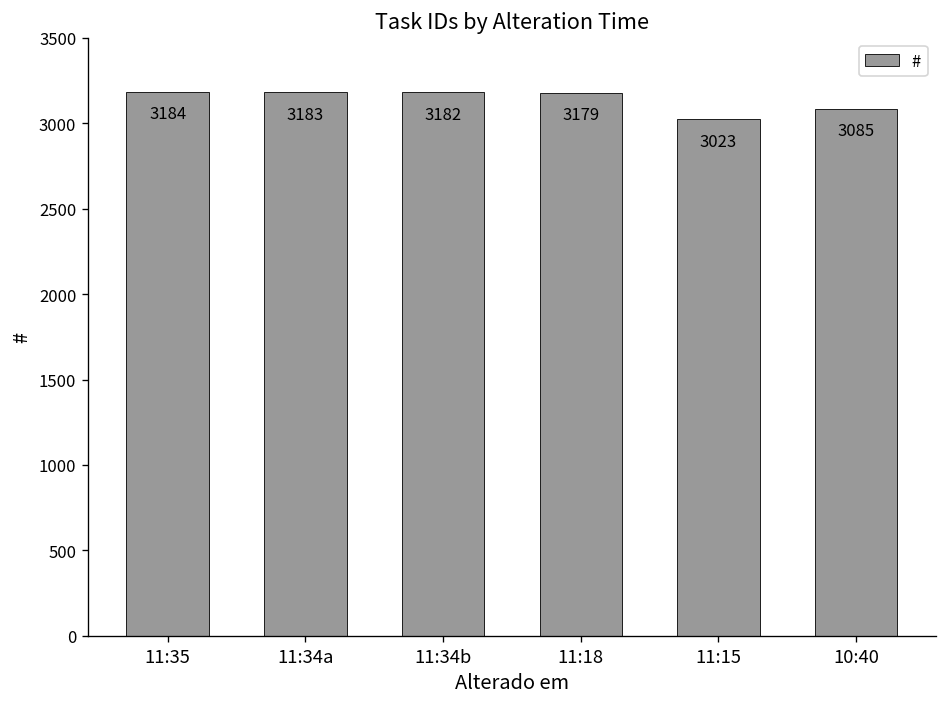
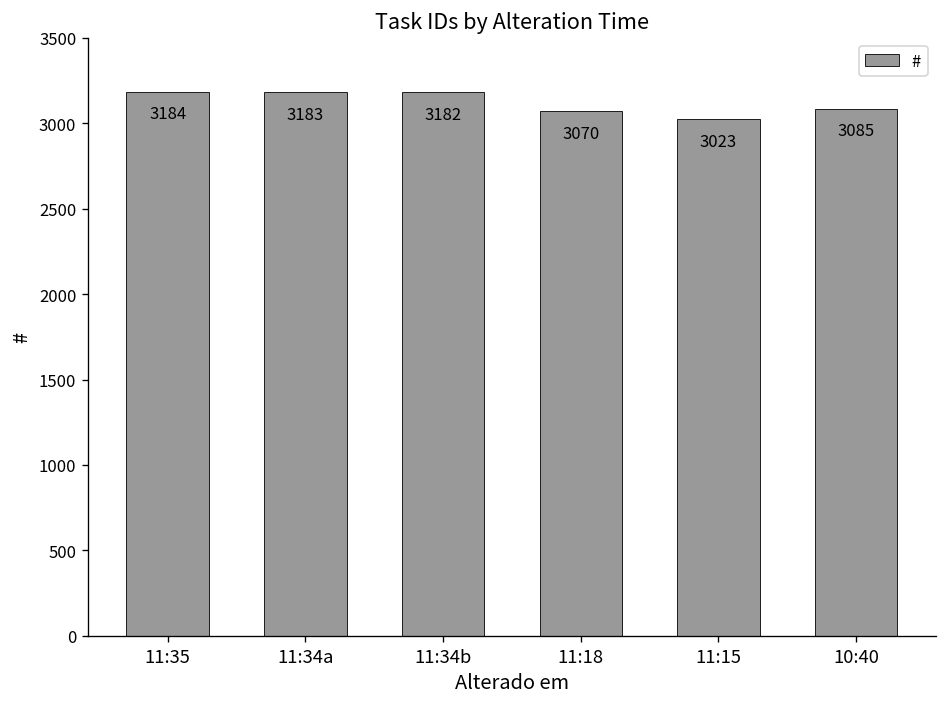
  {
    "11:35": 3184,
    "11:34a": 3183,
    "11:34b": 3182,
-   "11:18": 3179,
+   "11:18": 3070,
    "11:15": 3023,
    "10:40": 3085
  }
